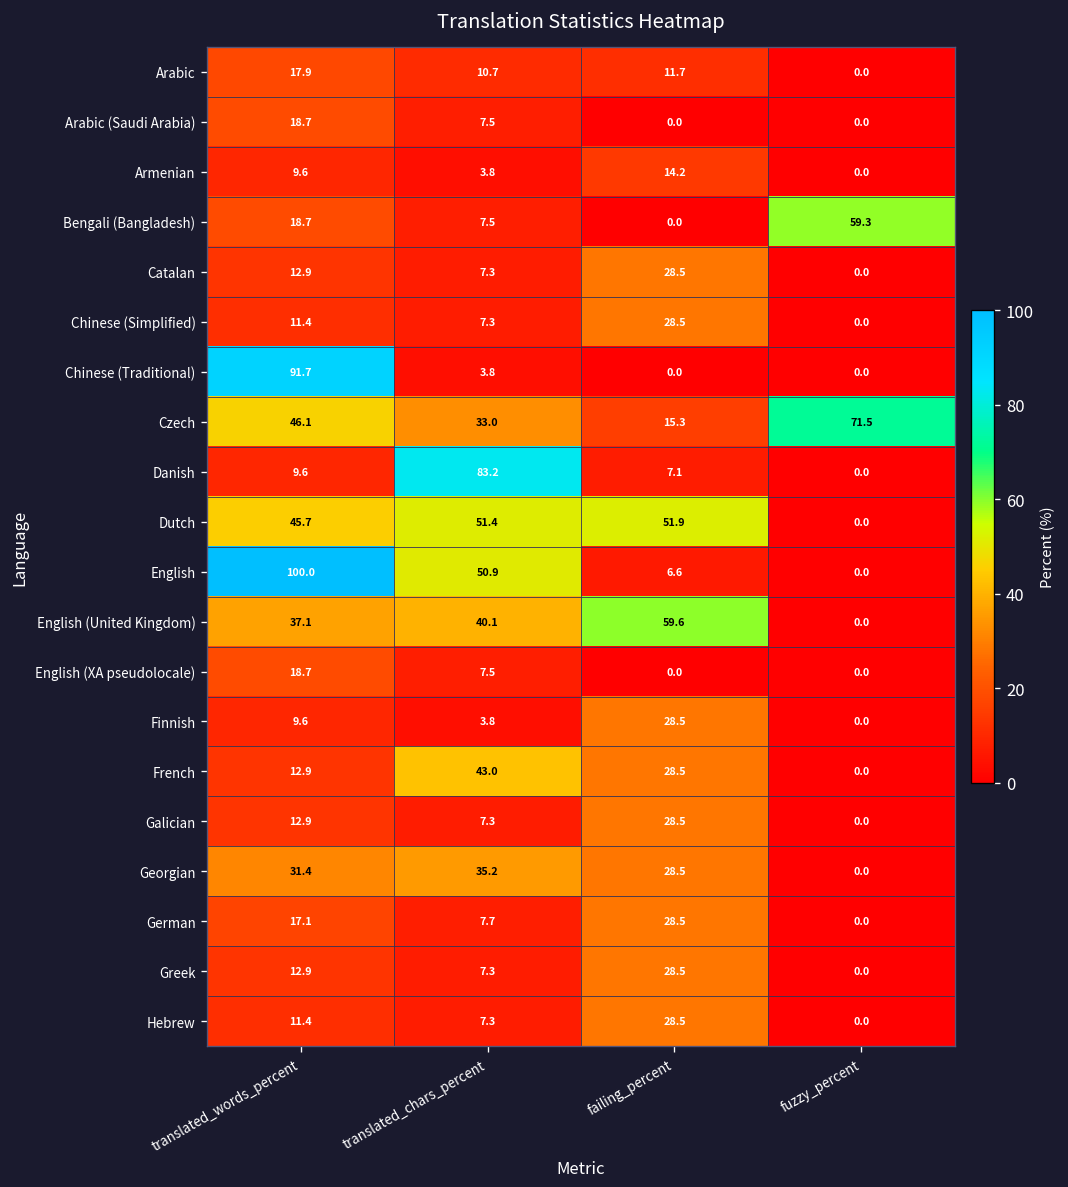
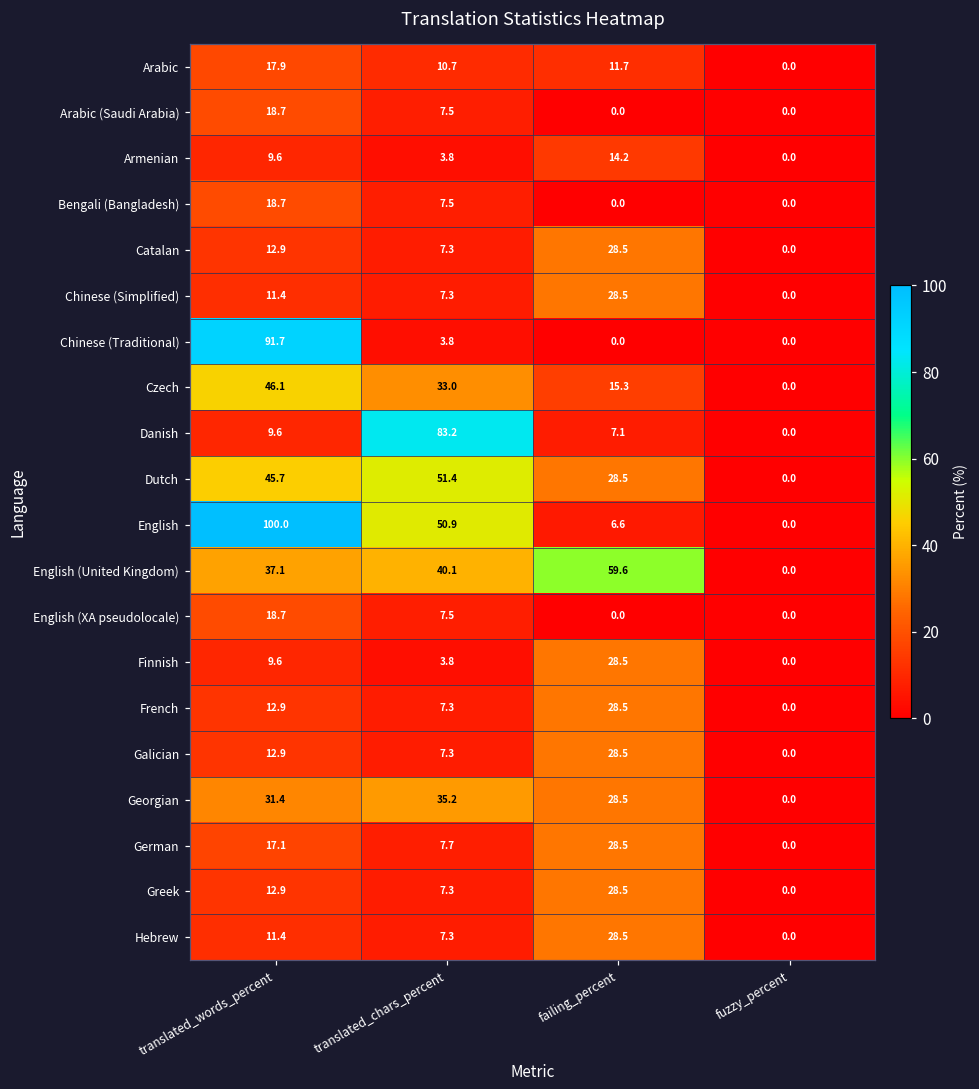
  {
    "Arabic": {
      "translated_words_percent": 17.9,
      "translated_chars_percent": 10.7,
      "failing_percent": 11.7,
      "fuzzy_percent": 0.0
    },
    "Arabic (Saudi Arabia)": {
      "translated_words_percent": 18.7,
      "translated_chars_percent": 7.5,
      "failing_percent": 0.0,
      "fuzzy_percent": 0.0
    },
    "Armenian": {
      "translated_words_percent": 9.6,
      "translated_chars_percent": 3.8,
      "failing_percent": 14.2,
      "fuzzy_percent": 0.0
    },
    "Bengali (Bangladesh)": {
      "translated_words_percent": 18.7,
      "translated_chars_percent": 7.5,
      "failing_percent": 0.0,
-     "fuzzy_percent": 59.3
+     "fuzzy_percent": 0.0
    },
    "Catalan": {
      "translated_words_percent": 12.9,
      "translated_chars_percent": 7.3,
      "failing_percent": 28.5,
      "fuzzy_percent": 0.0
    },
    "Chinese (Simplified)": {
      "translated_words_percent": 11.4,
      "translated_chars_percent": 7.3,
      "failing_percent": 28.5,
      "fuzzy_percent": 0.0
    },
    "Chinese (Traditional)": {
      "translated_words_percent": 91.7,
      "translated_chars_percent": 3.8,
      "failing_percent": 0.0,
      "fuzzy_percent": 0.0
    },
    "Czech": {
      "translated_words_percent": 46.1,
      "translated_chars_percent": 33.0,
      "failing_percent": 15.3,
-     "fuzzy_percent": 71.5
+     "fuzzy_percent": 0.0
    },
    "Danish": {
      "translated_words_percent": 9.6,
      "translated_chars_percent": 83.2,
      "failing_percent": 7.1,
      "fuzzy_percent": 0.0
    },
    "Dutch": {
      "translated_words_percent": 45.7,
      "translated_chars_percent": 51.4,
-     "failing_percent": 51.9,
+     "failing_percent": 28.5,
      "fuzzy_percent": 0.0
    },
    "English": {
      "translated_words_percent": 100.0,
      "translated_chars_percent": 50.9,
      "failing_percent": 6.6,
      "fuzzy_percent": 0.0
    },
    "English (United Kingdom)": {
      "translated_words_percent": 37.1,
      "translated_chars_percent": 40.1,
      "failing_percent": 59.6,
      "fuzzy_percent": 0.0
    },
    "English (XA pseudolocale)": {
      "translated_words_percent": 18.7,
      "translated_chars_percent": 7.5,
      "failing_percent": 0.0,
      "fuzzy_percent": 0.0
    },
    "Finnish": {
      "translated_words_percent": 9.6,
      "translated_chars_percent": 3.8,
      "failing_percent": 28.5,
      "fuzzy_percent": 0.0
    },
    "French": {
      "translated_words_percent": 12.9,
-     "translated_chars_percent": 43.0,
+     "translated_chars_percent": 7.3,
      "failing_percent": 28.5,
      "fuzzy_percent": 0.0
    },
    "Galician": {
      "translated_words_percent": 12.9,
      "translated_chars_percent": 7.3,
      "failing_percent": 28.5,
      "fuzzy_percent": 0.0
    },
    "Georgian": {
      "translated_words_percent": 31.4,
      "translated_chars_percent": 35.2,
      "failing_percent": 28.5,
      "fuzzy_percent": 0.0
    },
    "German": {
      "translated_words_percent": 17.1,
      "translated_chars_percent": 7.7,
      "failing_percent": 28.5,
      "fuzzy_percent": 0.0
    },
    "Greek": {
      "translated_words_percent": 12.9,
      "translated_chars_percent": 7.3,
      "failing_percent": 28.5,
      "fuzzy_percent": 0.0
    },
    "Hebrew": {
      "translated_words_percent": 11.4,
      "translated_chars_percent": 7.3,
      "failing_percent": 28.5,
      "fuzzy_percent": 0.0
    }
  }
